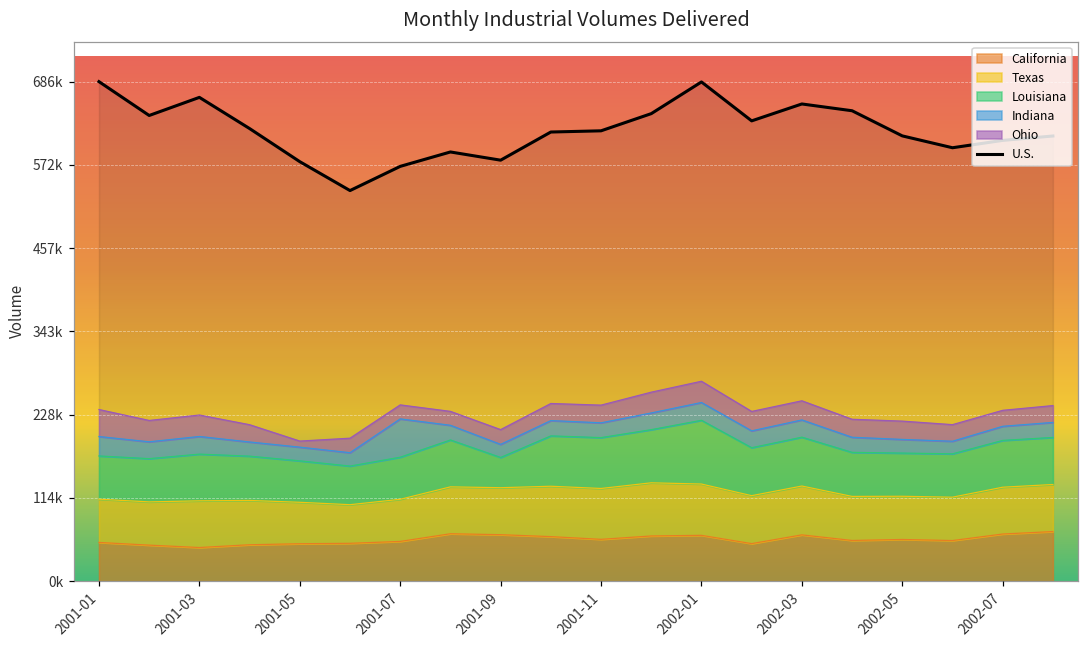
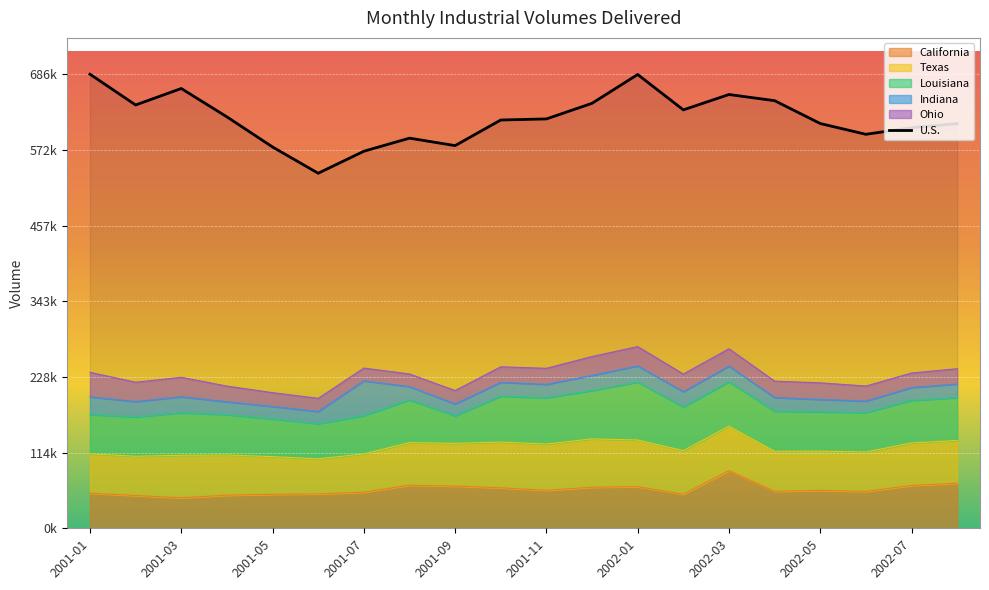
  {
    "California": {
      "2001-01": 50000,
      "2001-03": 50000,
      "2001-05": 50000,
      "2001-07": 50000,
      "2001-09": 60000,
      "2001-11": 60000,
      "2002-01": 60000,
-     "2002-03": 60000,
+     "2002-03": 90000,
      "2002-05": 60000,
      "2002-07": 60000
    },
    "Texas": {
      "2001-01": 60000,
      "2001-03": 60000,
      "2001-05": 60000,
      "2001-07": 60000,
      "2001-09": 60000,
      "2001-11": 70000,
      "2002-01": 70000,
      "2002-03": 70000,
      "2002-05": 60000,
      "2002-07": 60000
    },
    "Louisiana": {
      "2001-01": 60000,
      "2001-03": 60000,
      "2001-05": 60000,
      "2001-07": 60000,
      "2001-09": 40000,
      "2001-11": 70000,
      "2002-01": 90000,
      "2002-03": 70000,
      "2002-05": 60000,
      "2002-07": 60000
    },
    "Indiana": {
      "2001-01": 30000,
      "2001-03": 20000,
      "2001-05": 20000,
      "2001-07": 50000,
      "2001-09": 20000,
      "2001-11": 20000,
      "2002-01": 20000,
      "2002-03": 20000,
      "2002-05": 20000,
      "2002-07": 20000
    },
    "Ohio": {
      "2001-01": 40000,
      "2001-03": 30000,
-     "2001-05": 10000,
+     "2001-05": 20000,
      "2001-07": 20000,
      "2001-09": 20000,
      "2001-11": 20000,
      "2002-01": 30000,
      "2002-03": 30000,
      "2002-05": 30000,
      "2002-07": 20000
    },
    "U.S.": {
      "2001-01": 690000,
      "2001-03": 660000,
      "2001-05": 580000,
      "2001-07": 570000,
      "2001-09": 580000,
      "2001-11": 620000,
      "2002-01": 690000,
      "2002-03": 660000,
      "2002-05": 610000
    }
  }
